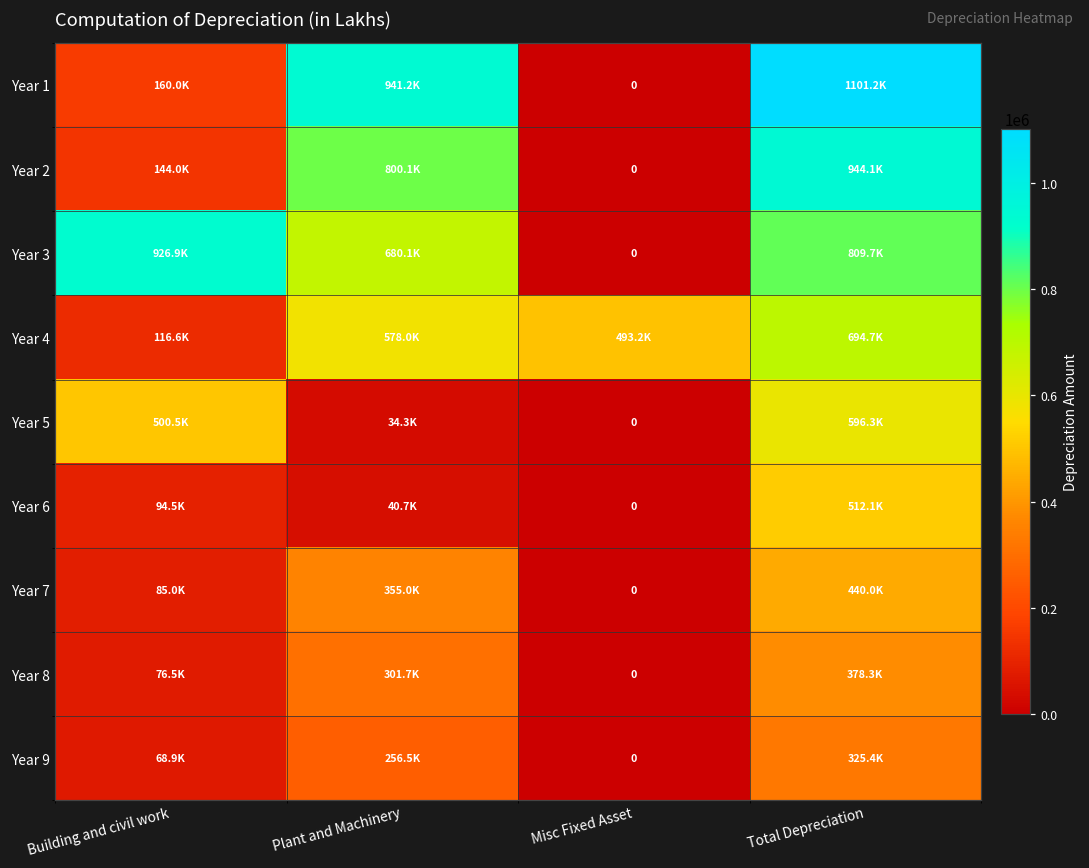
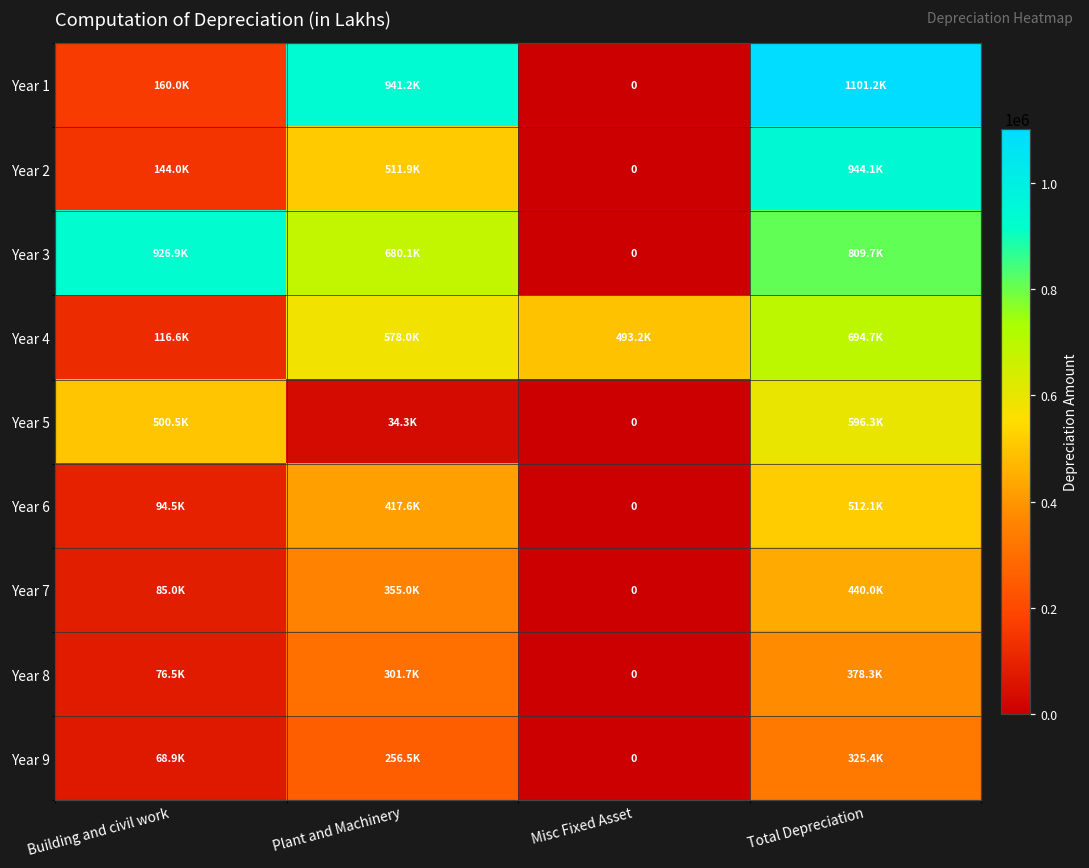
  {
    "Year 1": {
      "Building and civil work": "160.0K",
      "Plant and Machinery": "941.2K",
      "Misc Fixed Asset": "0",
      "Total Depreciation": "1101.2K"
    },
    "Year 2": {
      "Building and civil work": "144.0K",
-     "Plant and Machinery": "800.1K",
+     "Plant and Machinery": "511.9K",
      "Misc Fixed Asset": "0",
      "Total Depreciation": "944.1K"
    },
    "Year 3": {
      "Building and civil work": "926.9K",
      "Plant and Machinery": "680.1K",
      "Misc Fixed Asset": "0",
      "Total Depreciation": "809.7K"
    },
    "Year 4": {
      "Building and civil work": "116.6K",
      "Plant and Machinery": "578.0K",
      "Misc Fixed Asset": "493.2K",
      "Total Depreciation": "694.7K"
    },
    "Year 5": {
      "Building and civil work": "500.5K",
      "Plant and Machinery": "34.3K",
      "Misc Fixed Asset": "0",
      "Total Depreciation": "596.3K"
    },
    "Year 6": {
      "Building and civil work": "94.5K",
-     "Plant and Machinery": "40.7K",
+     "Plant and Machinery": "417.6K",
      "Misc Fixed Asset": "0",
      "Total Depreciation": "512.1K"
    },
    "Year 7": {
      "Building and civil work": "85.0K",
      "Plant and Machinery": "355.0K",
      "Misc Fixed Asset": "0",
      "Total Depreciation": "440.0K"
    },
    "Year 8": {
      "Building and civil work": "76.5K",
      "Plant and Machinery": "301.7K",
      "Misc Fixed Asset": "0",
      "Total Depreciation": "378.3K"
    },
    "Year 9": {
      "Building and civil work": "68.9K",
      "Plant and Machinery": "256.5K",
      "Misc Fixed Asset": "0",
      "Total Depreciation": "325.4K"
    }
  }
